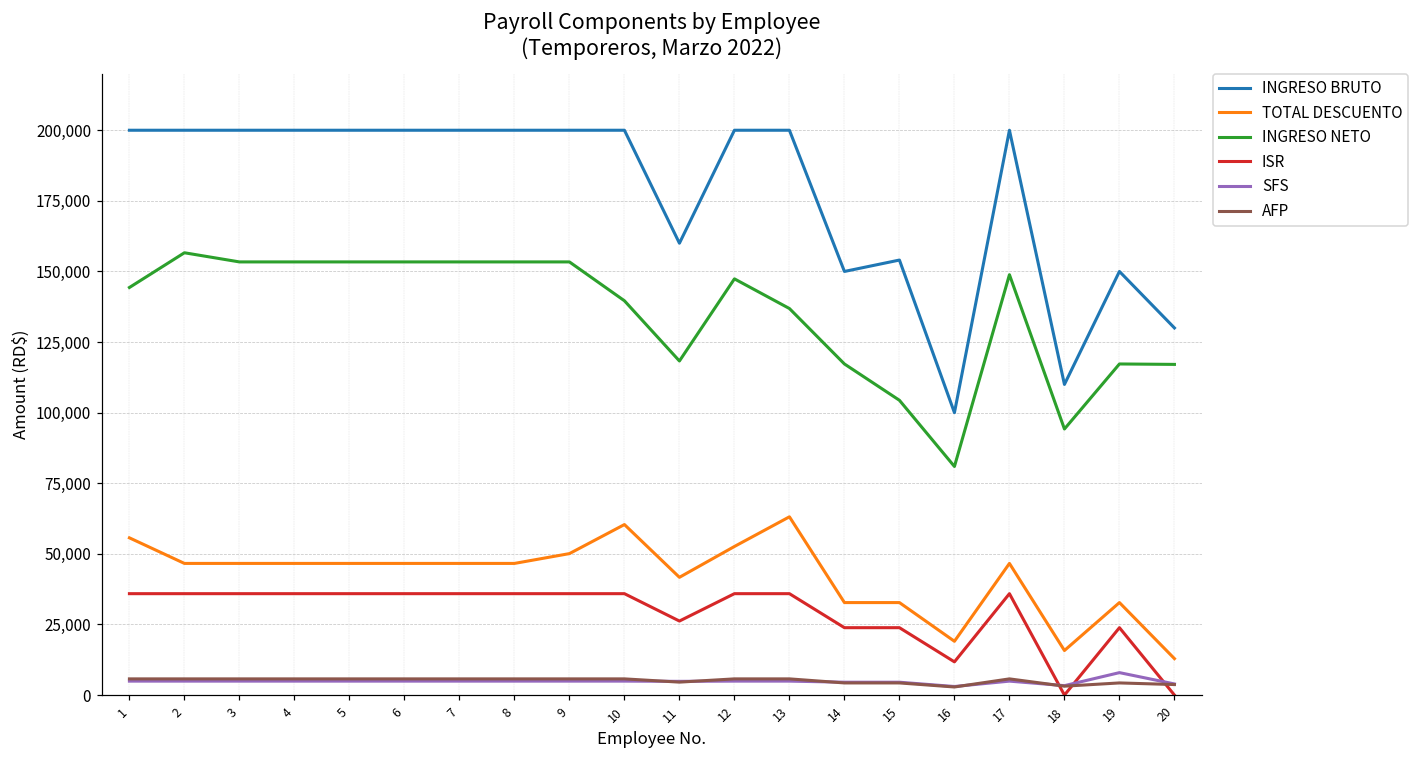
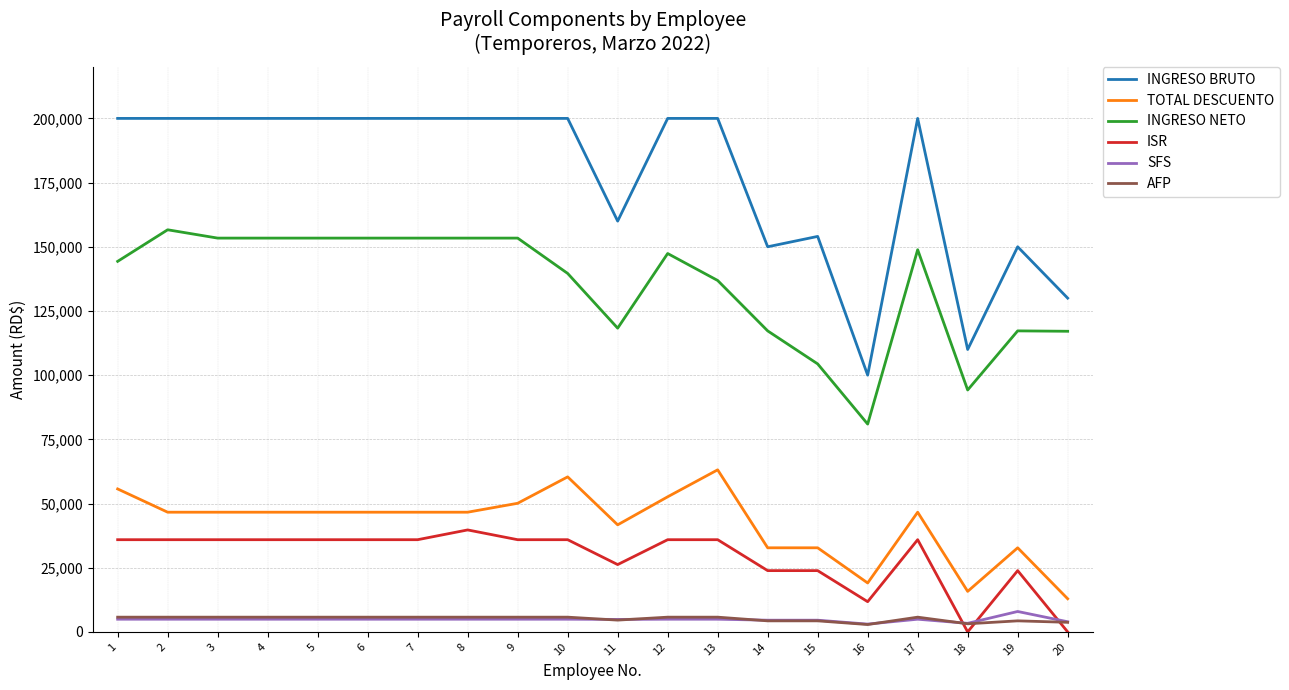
  {
    "INGRESO BRUTO": {
      "1": "200,000",
      "2": "200,000",
      "3": "200,000",
      "4": "200,000",
      "5": "200,000",
      "6": "200,000",
      "7": "200,000",
      "8": "200,000",
      "9": "200,000",
      "10": "200,000",
      "11": "160,000",
      "12": "200,000",
      "13": "200,000",
      "14": "150,000",
      "15": "154,000",
      "16": "100,000",
      "17": "200,000",
      "18": "110,000",
      "19": "150,000",
      "20": "130,000"
    },
    "TOTAL DESCUENTO": {
      "1": "56,000",
      "2": "47,000",
      "3": "47,000",
      "4": "47,000",
      "5": "47,000",
      "6": "47,000",
      "7": "47,000",
      "8": "47,000",
      "9": "50,000",
      "10": "60,000",
      "11": "42,000",
      "12": "53,000",
      "13": "63,000",
      "14": "33,000",
      "15": "33,000",
      "16": "19,000",
      "17": "47,000",
      "18": "16,000",
      "19": "33,000",
      "20": "13,000"
    },
    "INGRESO NETO": {
      "1": "144,000",
      "2": "157,000",
      "3": "153,000",
      "4": "153,000",
      "5": "153,000",
      "6": "153,000",
      "7": "153,000",
      "8": "153,000",
      "9": "153,000",
      "10": "140,000",
      "11": "118,000",
      "12": "147,000",
      "13": "137,000",
      "14": "117,000",
      "15": "104,000",
      "16": "81,000",
      "17": "149,000",
      "18": "94,000",
      "19": "117,000",
      "20": "117,000"
    },
    "ISR": {
      "1": "36,000",
      "2": "36,000",
      "3": "36,000",
      "4": "36,000",
      "5": "36,000",
      "6": "36,000",
      "7": "36,000",
-     "8": "36,000",
+     "8": "40,000",
      "9": "36,000",
      "10": "36,000",
      "11": "26,000",
      "12": "36,000",
      "13": "36,000",
      "14": "24,000",
      "15": "24,000",
      "16": "12,000",
      "17": "36,000",
      "18": "0",
      "19": "24,000",
      "20": "0"
    },
    "SFS": {
      "19": "8,000"
    },
    "AFP": {
      "19": "4,000"
    }
  }
